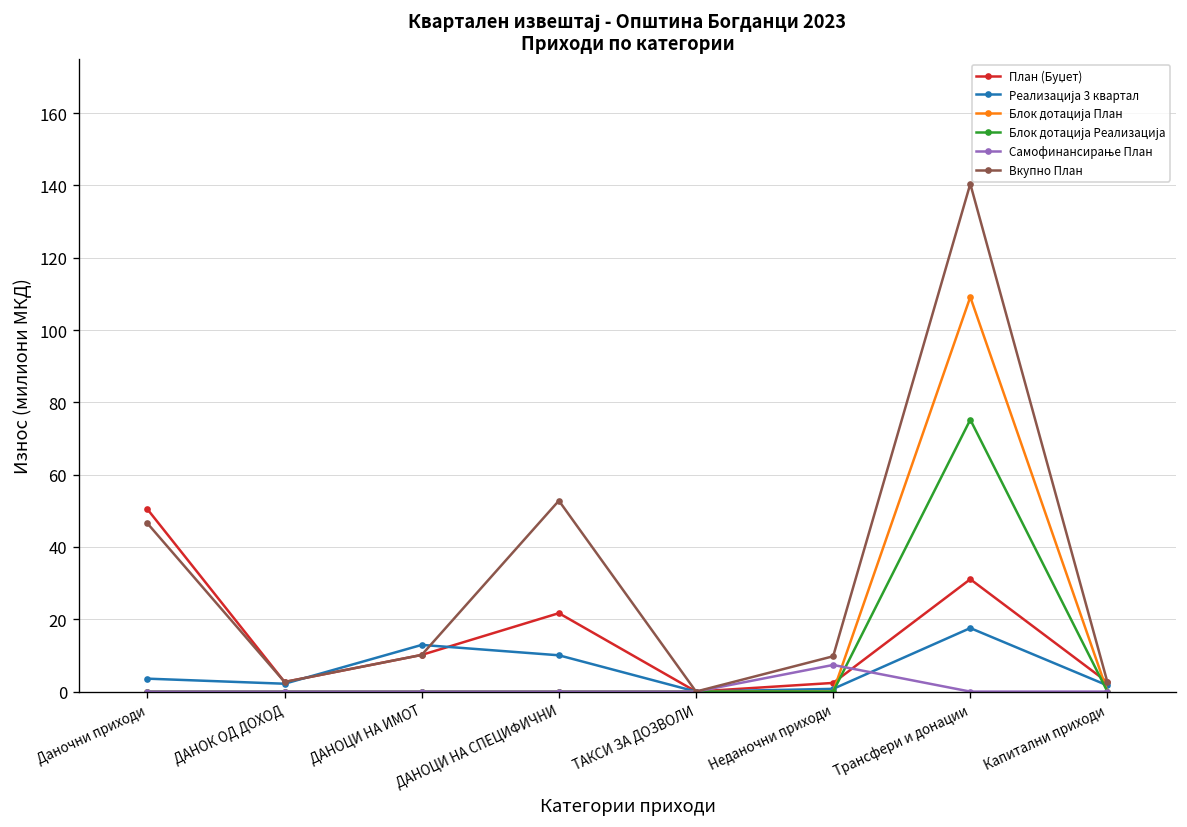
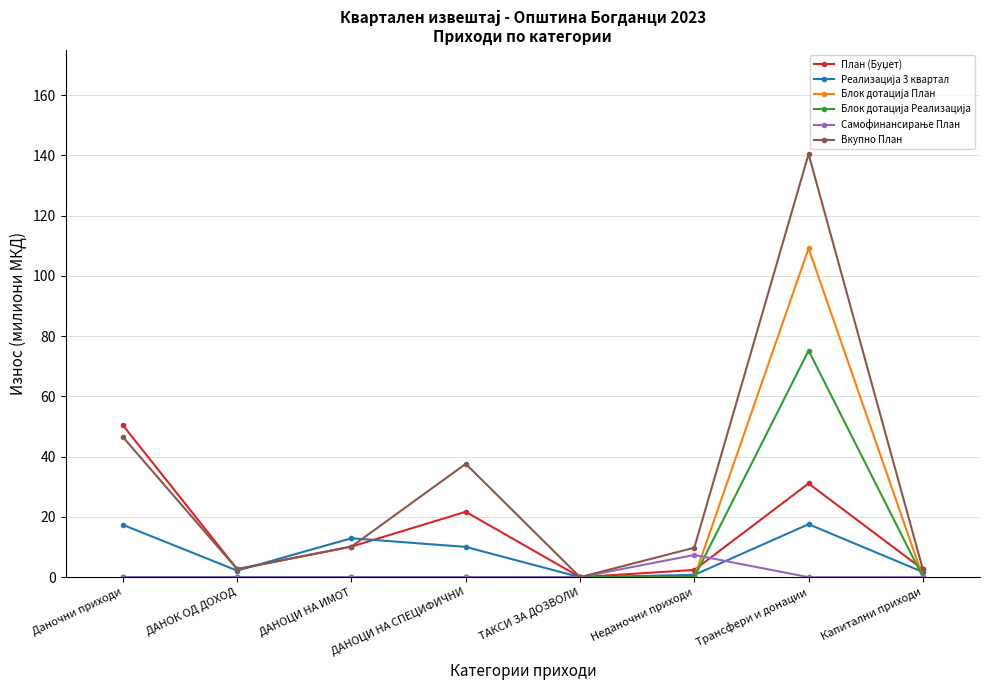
  {
    "План (Буџет)": {
      "Даночни приходи": 50,
      "ДАНОЦИ НА СПЕЦИФИЧНИ": 22,
      "Неданочни приходи": 2,
      "Трансфери и донации": 31
    },
    "Реализација 3 квартал": {
-     "Даночни приходи": 4,
+     "Даночни приходи": 17,
      "ДАНОЦИ НА ИМОТ": 13,
      "ДАНОЦИ НА СПЕЦИФИЧНИ": 10,
      "Трансфери и донации": 18,
      "Капитални приходи": 2
    },
    "Блок дотација План": {
      "Трансфери и донации": 109
    },
    "Блок дотација Реализација": {
      "Трансфери и донации": 75
    },
    "Самофинансирање План": {
      "Неданочни приходи": 7,
      "Трансфери и донации": 0
    },
    "Вкупно План": {
      "Даночни приходи": 47,
-     "ДАНОЦИ НА СПЕЦИФИЧНИ": 53,
+     "ДАНОЦИ НА СПЕЦИФИЧНИ": 38,
      "Неданочни приходи": 10,
      "Трансфери и донации": 140
    }
  }
